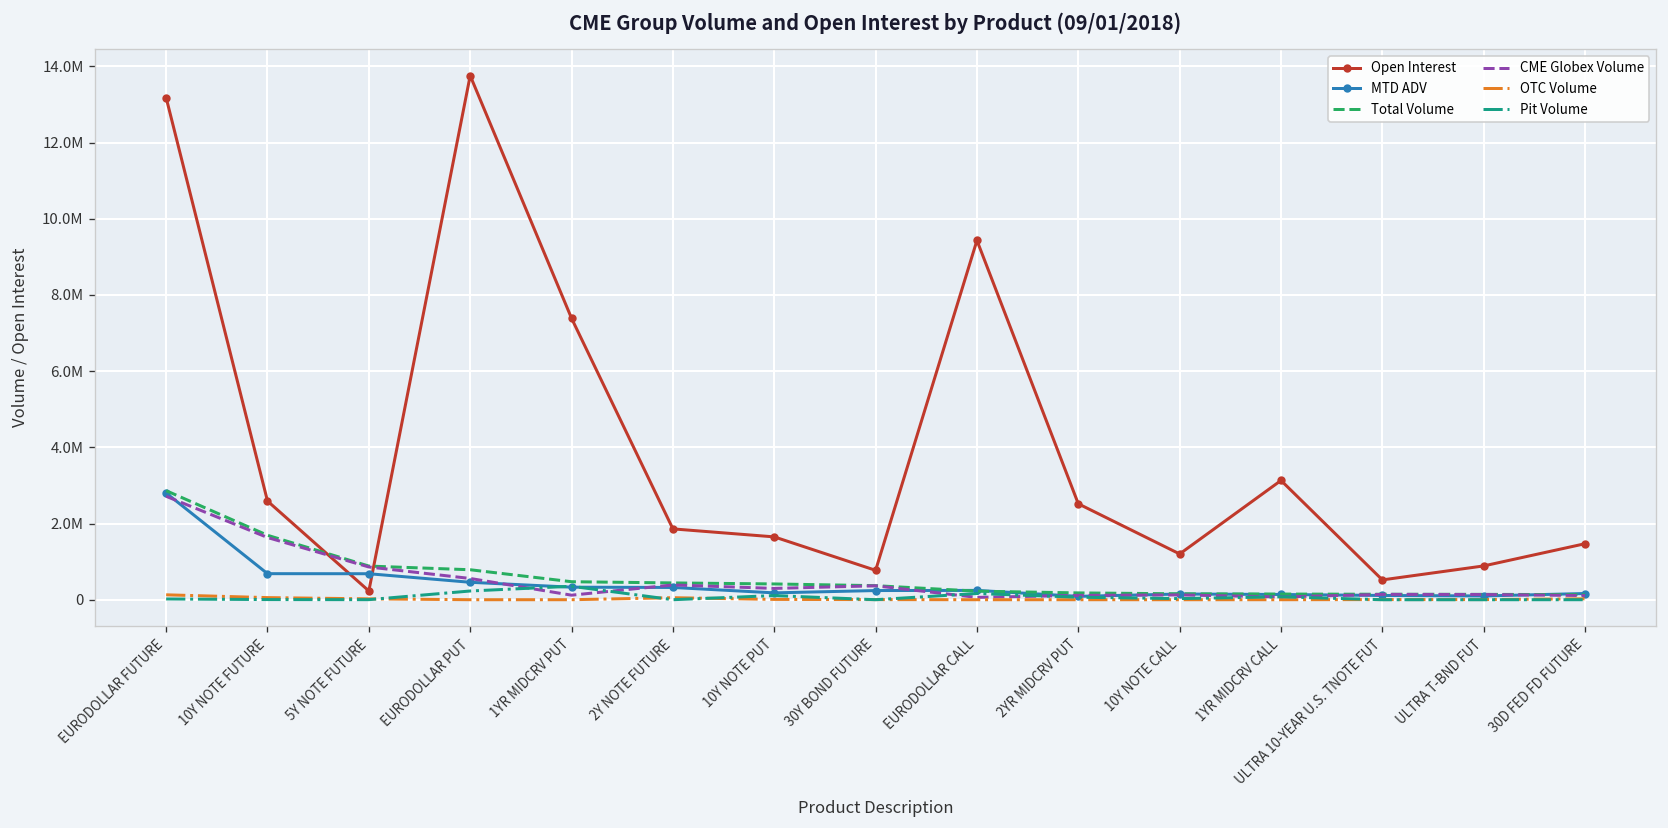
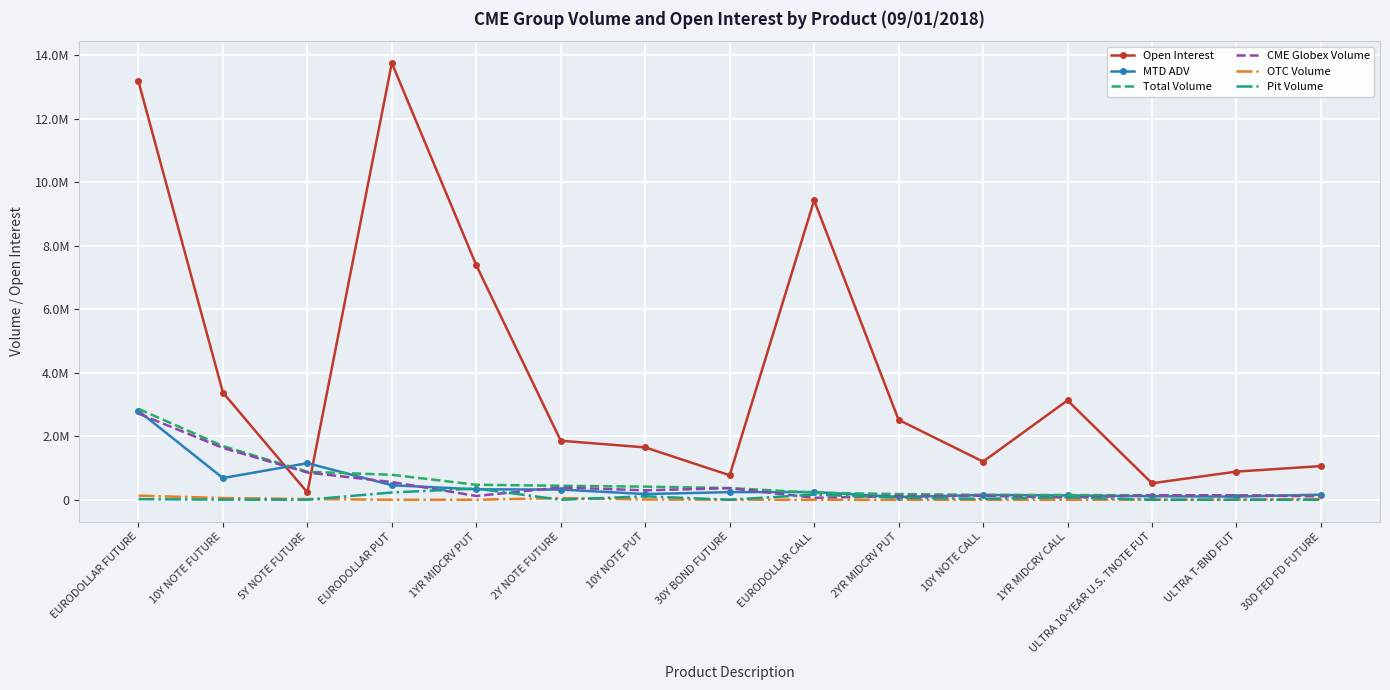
  {
    "Open Interest": {
      "EURODOLLAR FUTURE": 13200000,
-     "10Y NOTE FUTURE": 2600000,
+     "10Y NOTE FUTURE": 3400000,
      "5Y NOTE FUTURE": 200000,
      "EURODOLLAR PUT": 13800000,
      "1YR MIDCRV PUT": 7400000,
      "2Y NOTE FUTURE": 1900000,
      "10Y NOTE PUT": 1600000,
      "30Y BOND FUTURE": 800000,
      "EURODOLLAR CALL": 9400000,
      "2YR MIDCRV PUT": 2500000,
      "10Y NOTE CALL": 1200000,
      "1YR MIDCRV CALL": 3100000,
      "ULTRA 10-YEAR U.S. TNOTE FUT": 500000,
      "ULTRA T-BND FUT": 900000,
-     "30D FED FD FUTURE": 1500000
+     "30D FED FD FUTURE": 1100000
    },
    "MTD ADV": {
      "10Y NOTE FUTURE": 700000,
-     "5Y NOTE FUTURE": 700000,
+     "5Y NOTE FUTURE": 1200000,
      "EURODOLLAR PUT": 500000,
      "30Y BOND FUTURE": 200000
    },
    "CME Globex Volume": {
      "EURODOLLAR FUTURE": 2700000,
      "EURODOLLAR PUT": 600000,
      "1YR MIDCRV PUT": 100000,
      "10Y NOTE PUT": 300000
    },
    "OTC Volume": {
      "EURODOLLAR FUTURE": 100000,
      "EURODOLLAR PUT": 0,
      "1YR MIDCRV PUT": 0,
      "10Y NOTE PUT": 0
    }
  }
